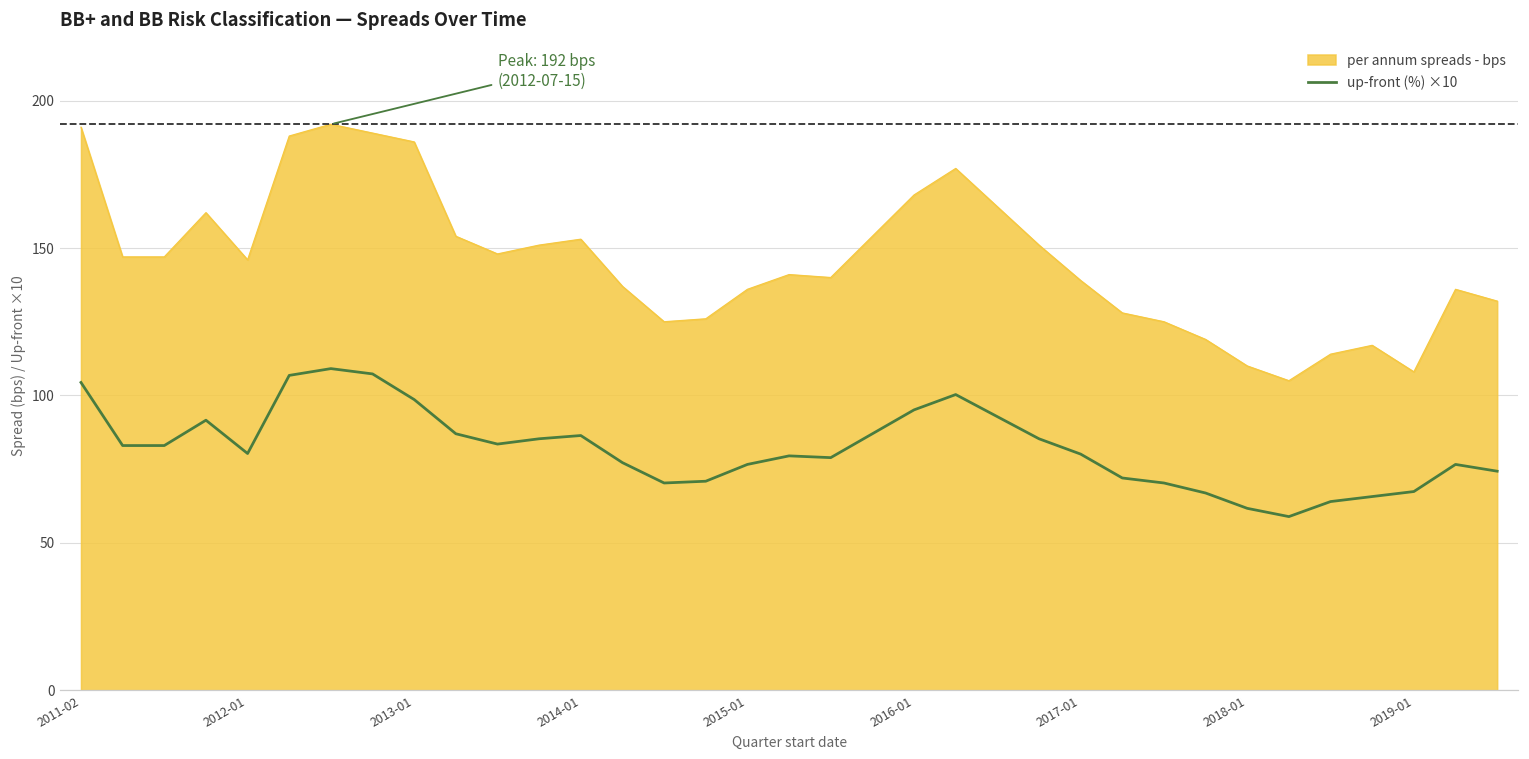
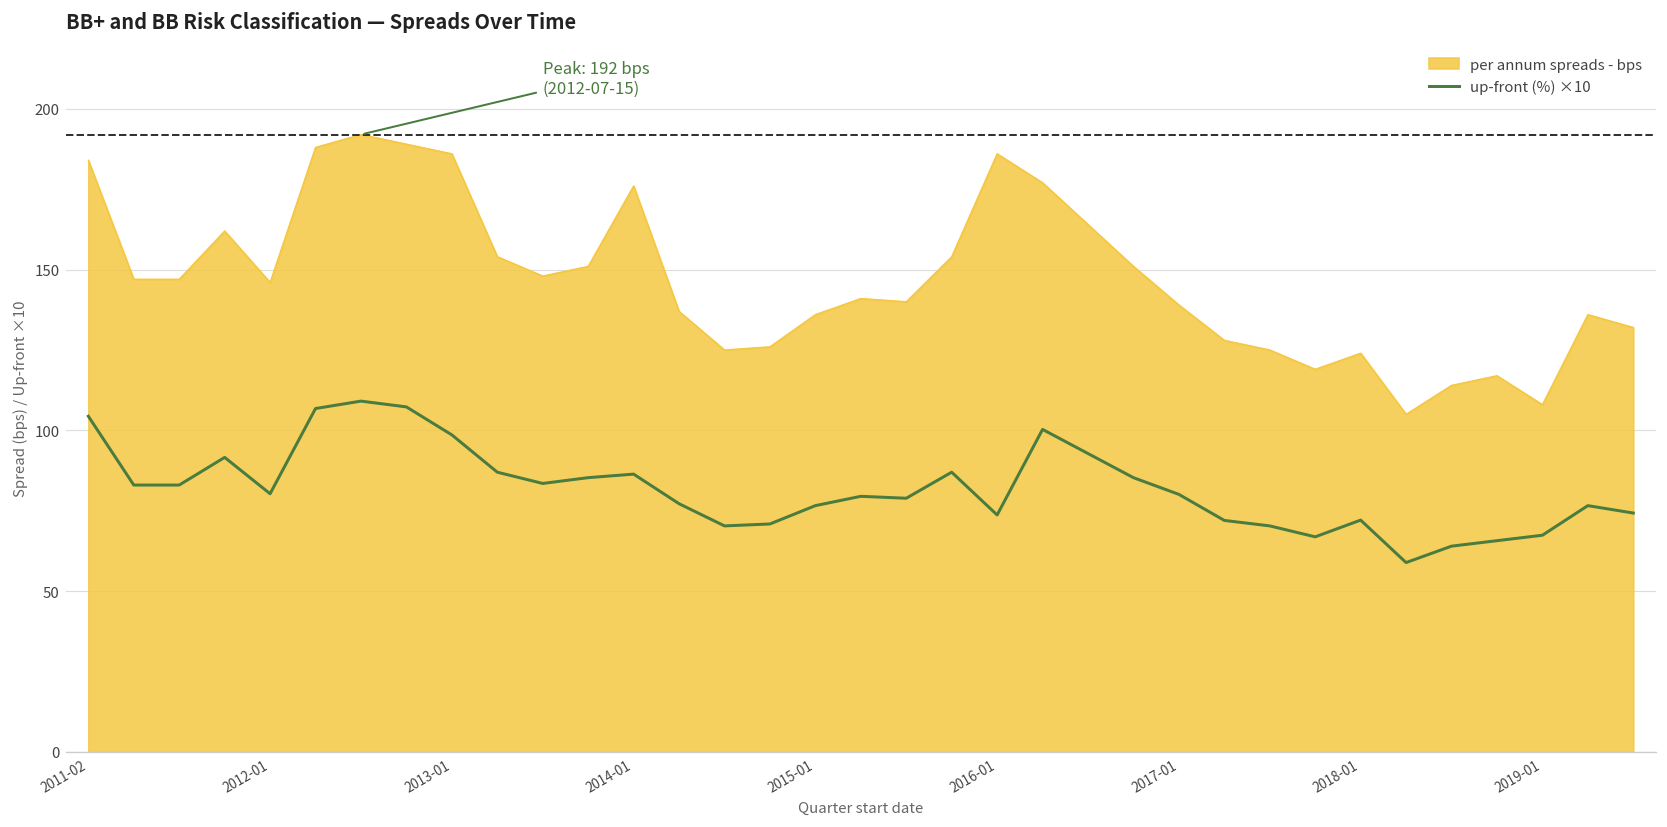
  {
    "per annum spreads - bps": {
-     "2011-02": 191,
+     "2011-02": 184,
      "2012-01": 146,
      "2013-01": 186,
-     "2014-01": 153,
+     "2014-01": 176,
      "2015-01": 136,
-     "2016-01": 168,
+     "2016-01": 186,
      "2017-01": 139,
-     "2018-01": 110,
+     "2018-01": 124,
      "2019-01": 108
    },
    "up-front (%) ×10": {
      "2011-02": 104,
      "2012-01": 80,
      "2013-01": 99,
      "2014-01": 86,
      "2015-01": 77,
-     "2016-01": 95,
+     "2016-01": 74,
      "2017-01": 80,
-     "2018-01": 62,
+     "2018-01": 72,
      "2019-01": 67
    }
  }
